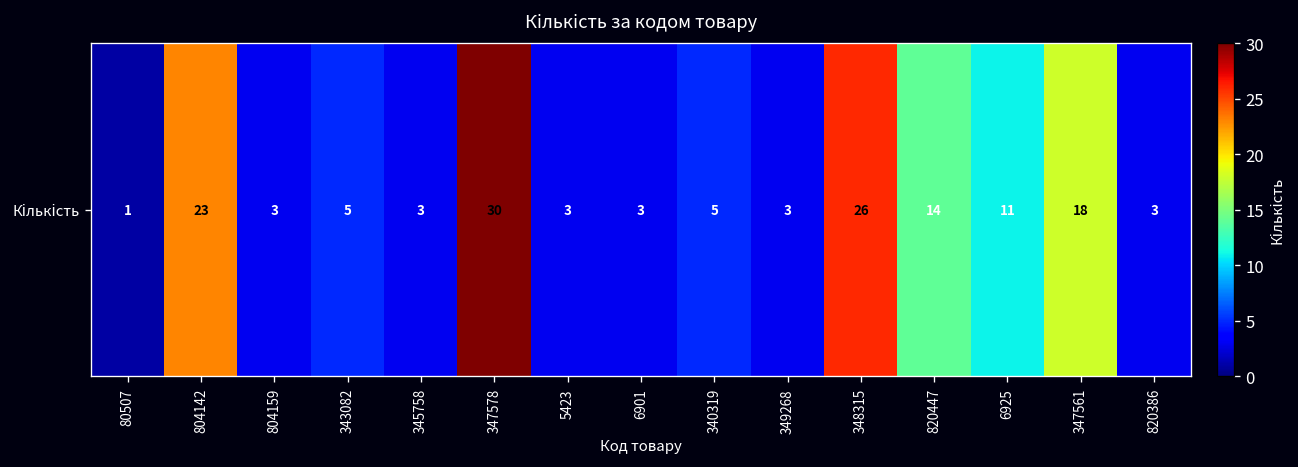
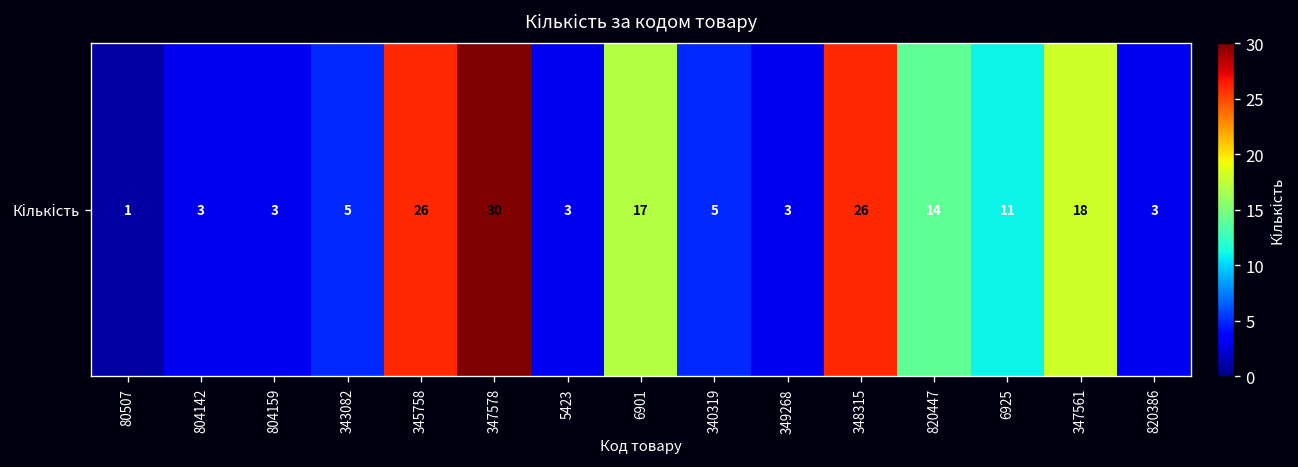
  {
    "Кількість": {
      "80507": 1,
-     "804142": 23,
+     "804142": 3,
      "804159": 3,
      "343082": 5,
-     "345758": 3,
+     "345758": 26,
      "347578": 30,
      "5423": 3,
-     "6901": 3,
+     "6901": 17,
      "340319": 5,
      "349268": 3,
      "348315": 26,
      "820447": 14,
      "6925": 11,
      "347561": 18,
      "820386": 3
    }
  }
